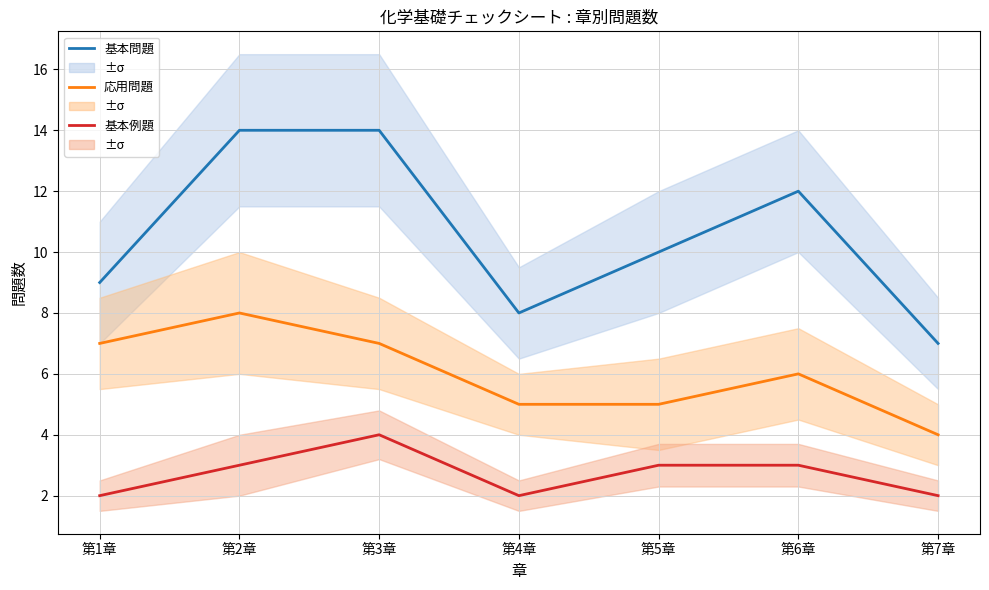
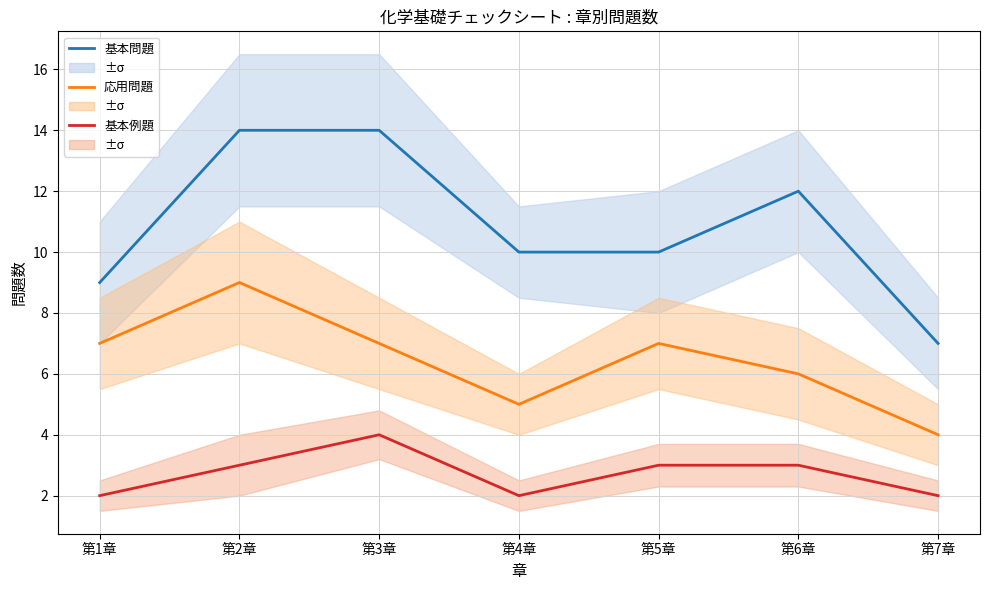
  {
    "基本問題": {
      "第1章": 9,
      "第2章": 14,
      "第3章": 14,
-     "第4章": 8,
+     "第4章": 10,
      "第5章": 10,
      "第6章": 12,
      "第7章": 7
    },
    "応用問題": {
      "第1章": 7,
-     "第2章": 8,
+     "第2章": 9,
      "第3章": 7,
      "第4章": 5,
-     "第5章": 5,
+     "第5章": 7,
      "第6章": 6,
      "第7章": 4
    },
    "基本例題": {
      "第1章": 2,
      "第2章": 3,
      "第3章": 4,
      "第4章": 2,
      "第5章": 3,
      "第6章": 3,
      "第7章": 2
    }
  }
